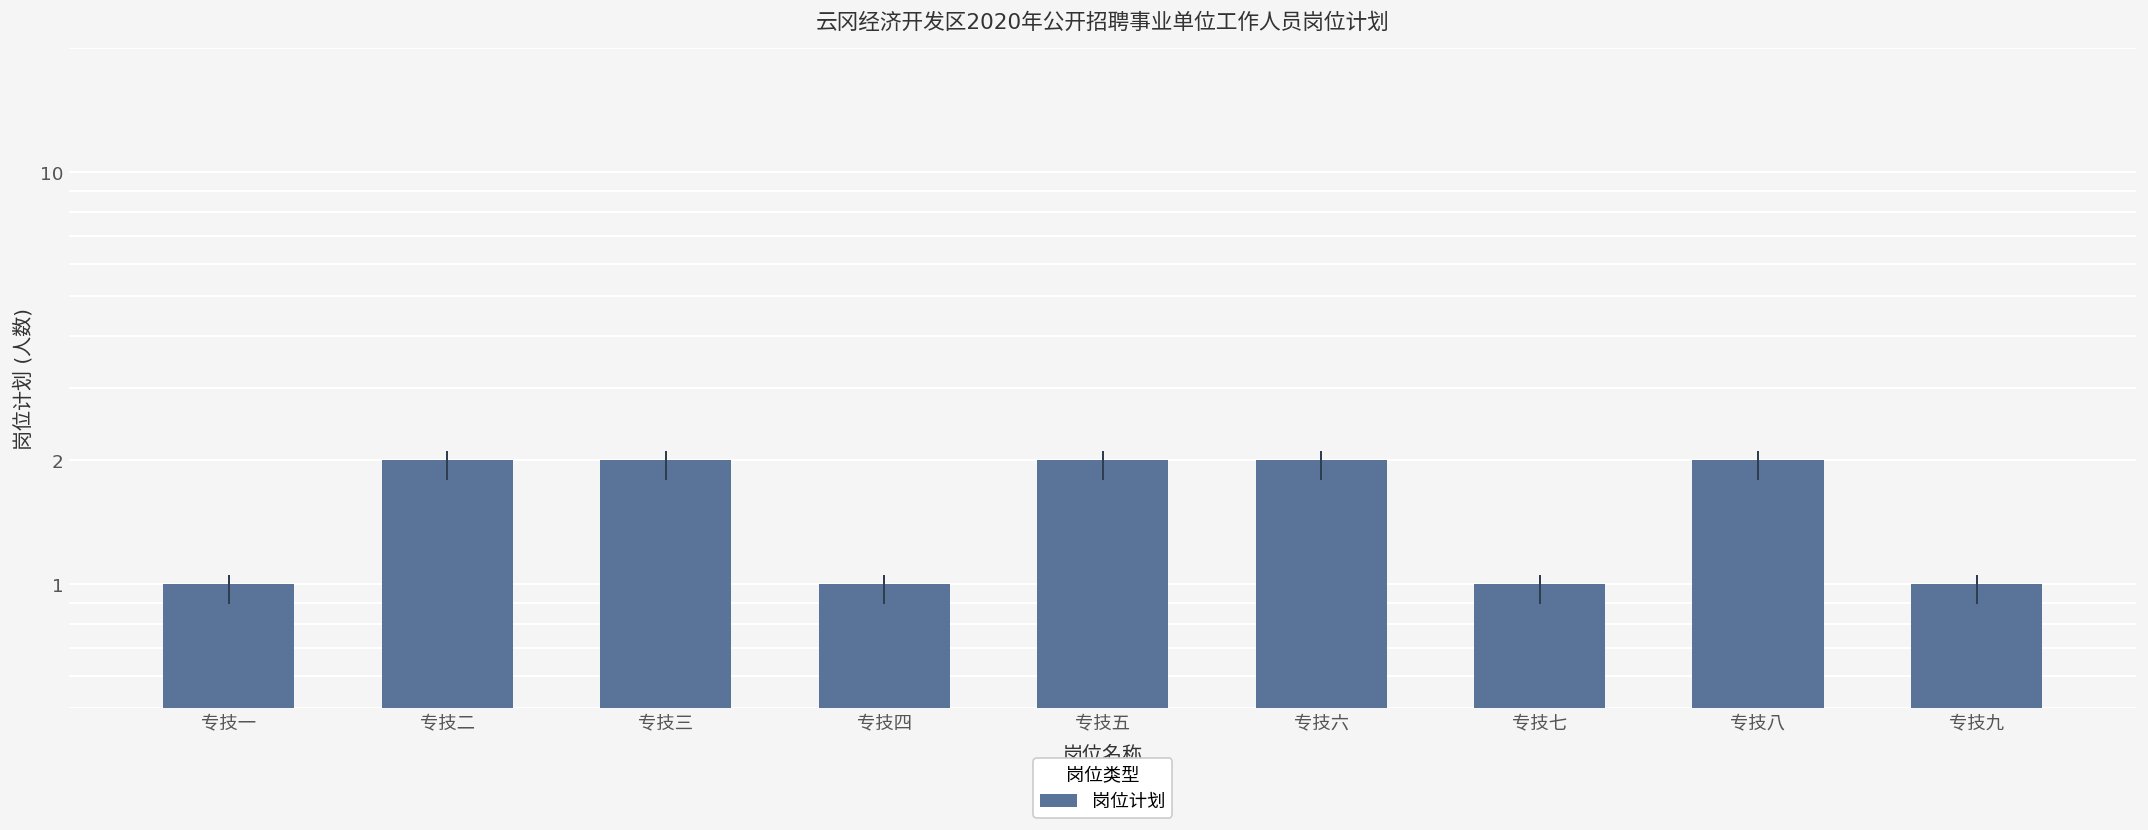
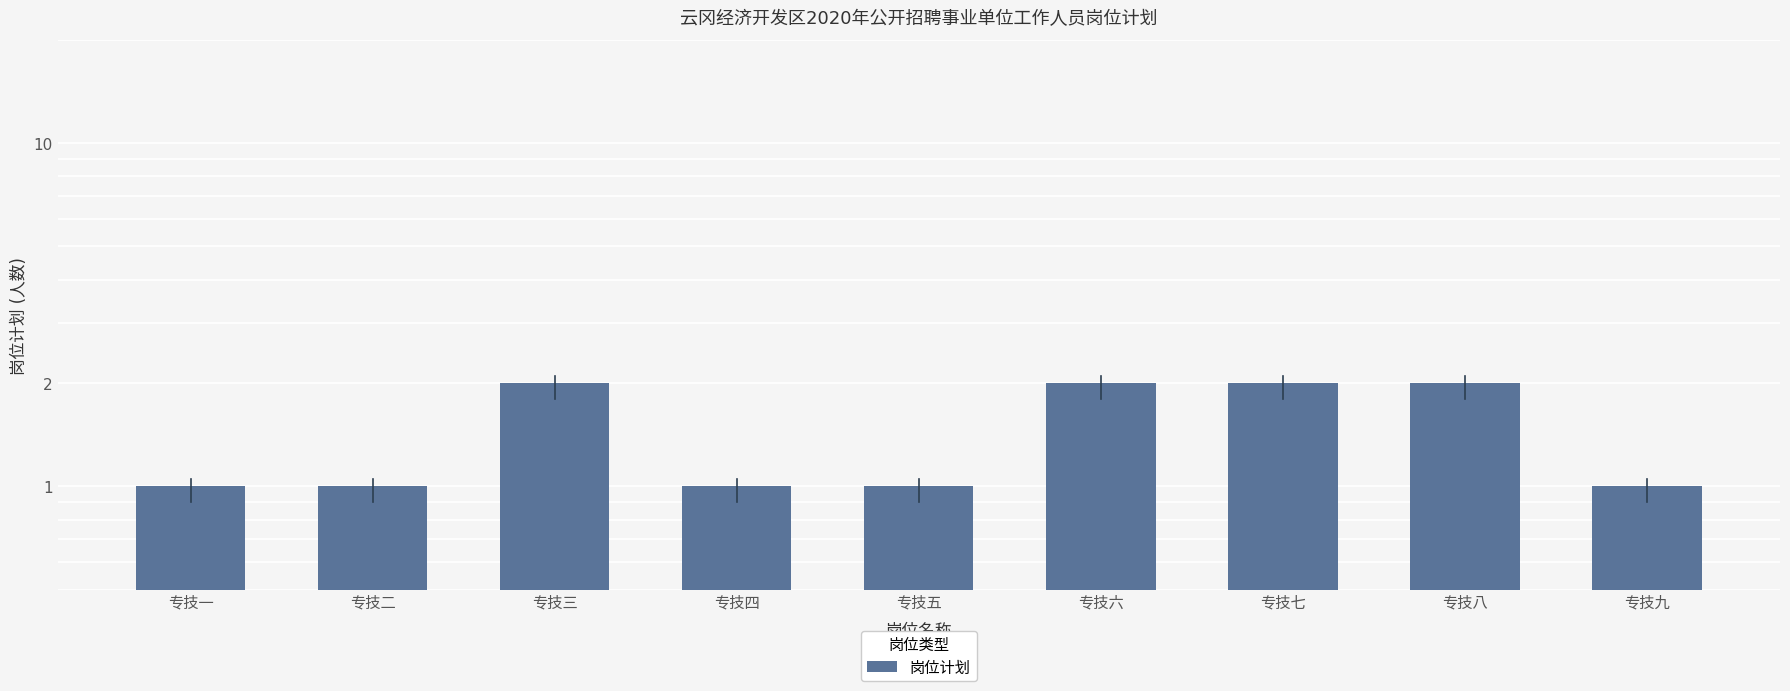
  {
    "岗位计划": {
      "专技一": 1,
-     "专技二": 2,
+     "专技二": 1,
      "专技三": 2,
      "专技四": 1,
-     "专技五": 2,
+     "专技五": 1,
      "专技六": 2,
-     "专技七": 1,
+     "专技七": 2,
      "专技八": 2,
      "专技九": 1
    }
  }
